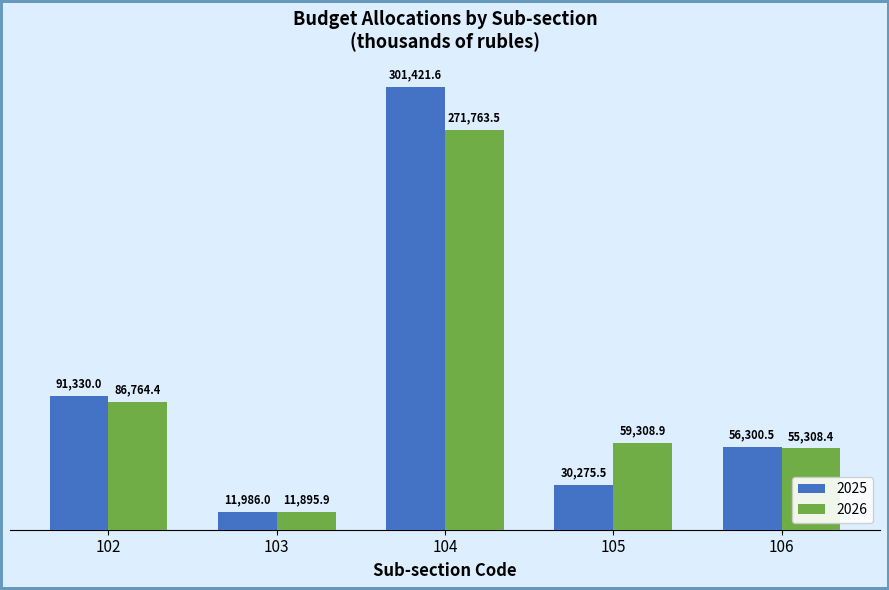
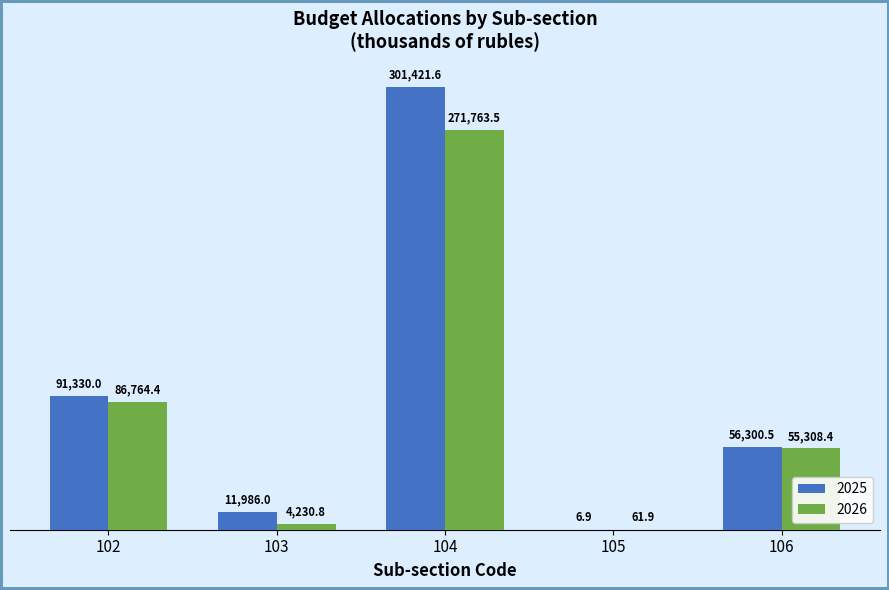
  {
    "2025": {
      "102": "91,330.0",
      "103": "11,986.0",
      "104": "301,421.6",
-     "105": "30,275.5",
+     "105": "6.9",
      "106": "56,300.5"
    },
    "2026": {
      "102": "86,764.4",
-     "103": "11,895.9",
+     "103": "4,230.8",
      "104": "271,763.5",
-     "105": "59,308.9",
+     "105": "61.9",
      "106": "55,308.4"
    }
  }
